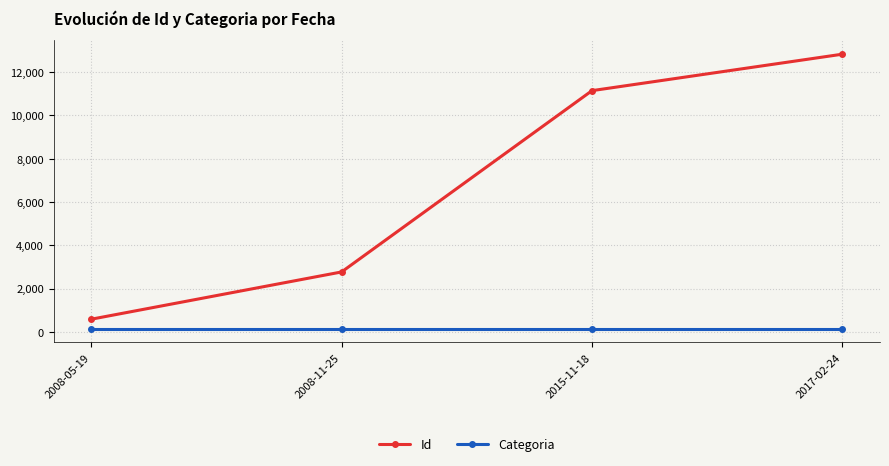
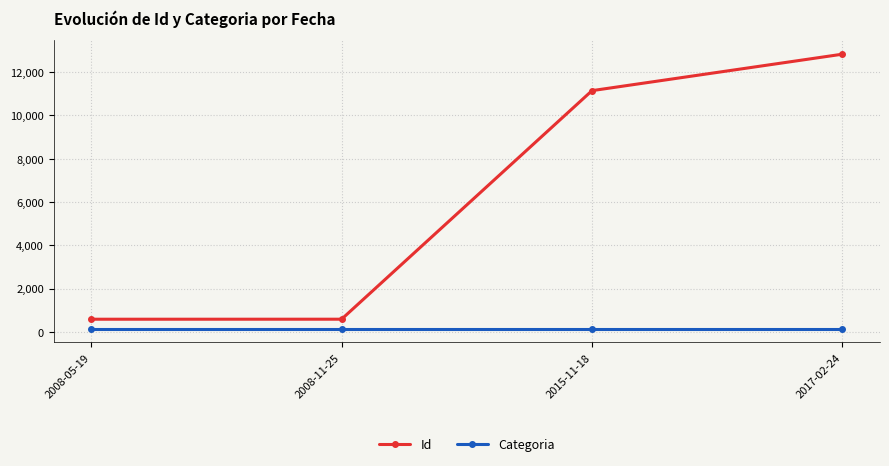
  {
    "Id": {
      "2008-05-19": "600",
-     "2008-11-25": "2,800",
+     "2008-11-25": "600",
      "2015-11-18": "11,100",
      "2017-02-24": "12,800"
    },
    "Categoria": {
      "2008-05-19": "200",
      "2008-11-25": "200",
      "2015-11-18": "200",
      "2017-02-24": "200"
    }
  }
